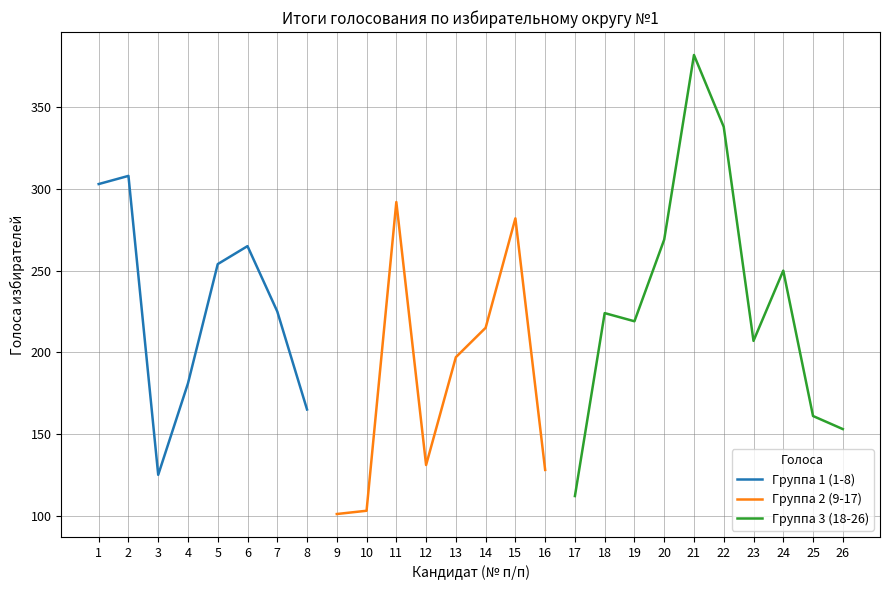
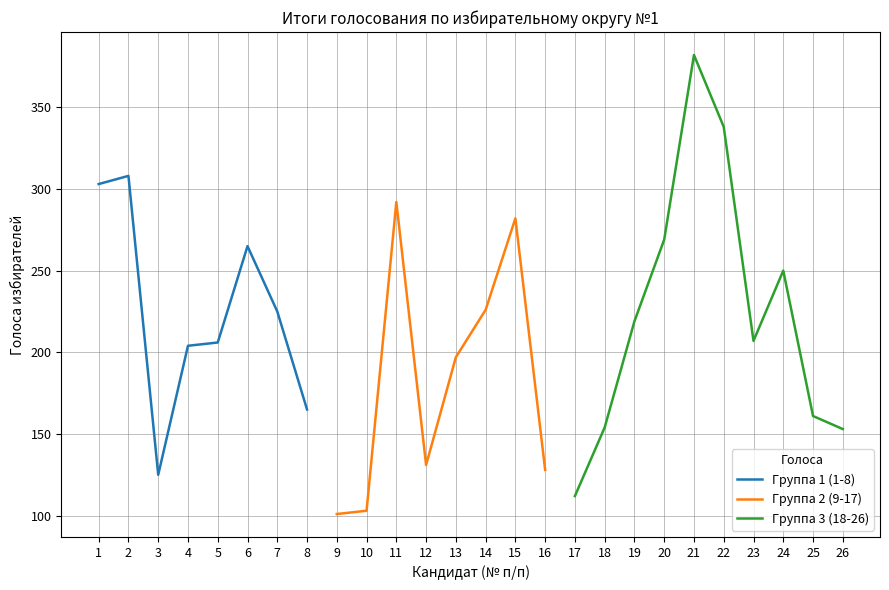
  {
    "Группа 1 (1-8)": {
      "1": 303,
      "2": 308,
      "3": 125,
-     "4": 181,
-     "5": 254,
+     "4": 204,
+     "5": 206,
      "6": 265,
      "7": 225,
      "8": 165
    },
    "Группа 2 (9-17)": {
      "9": 101,
      "10": 103,
      "11": 292,
      "12": 131,
      "13": 197,
-     "14": 215,
+     "14": 226,
      "15": 282,
      "16": 128
    },
    "Группа 3 (18-26)": {
      "17": 112,
-     "18": 224,
+     "18": 154,
      "19": 219,
      "20": 269,
      "21": 382,
      "22": 338,
      "23": 207,
      "24": 250,
      "25": 161,
      "26": 153
    }
  }
